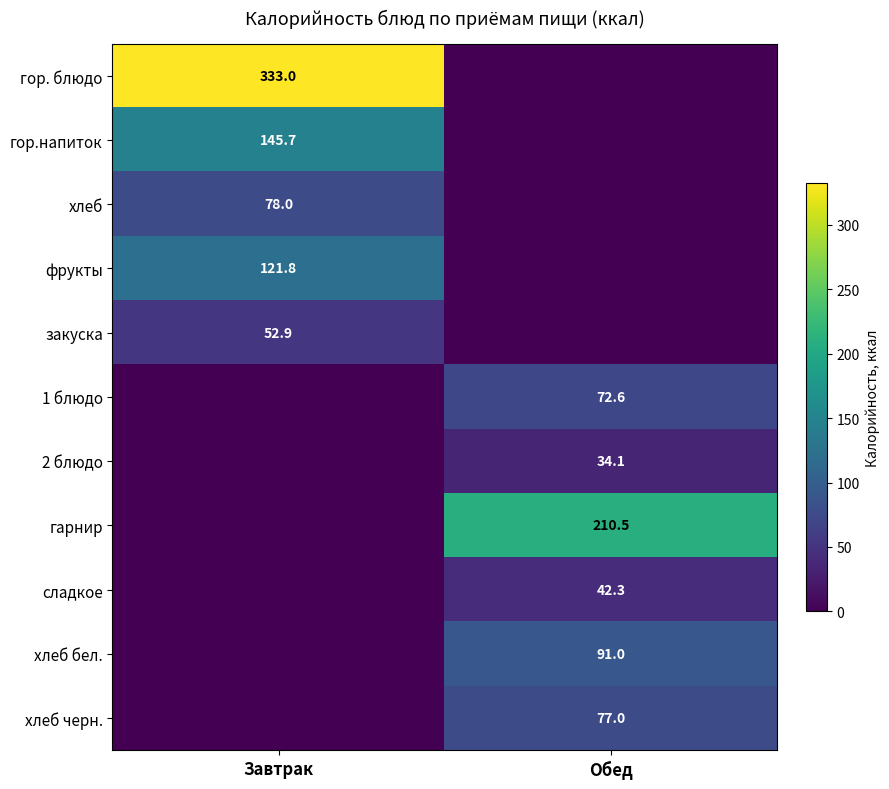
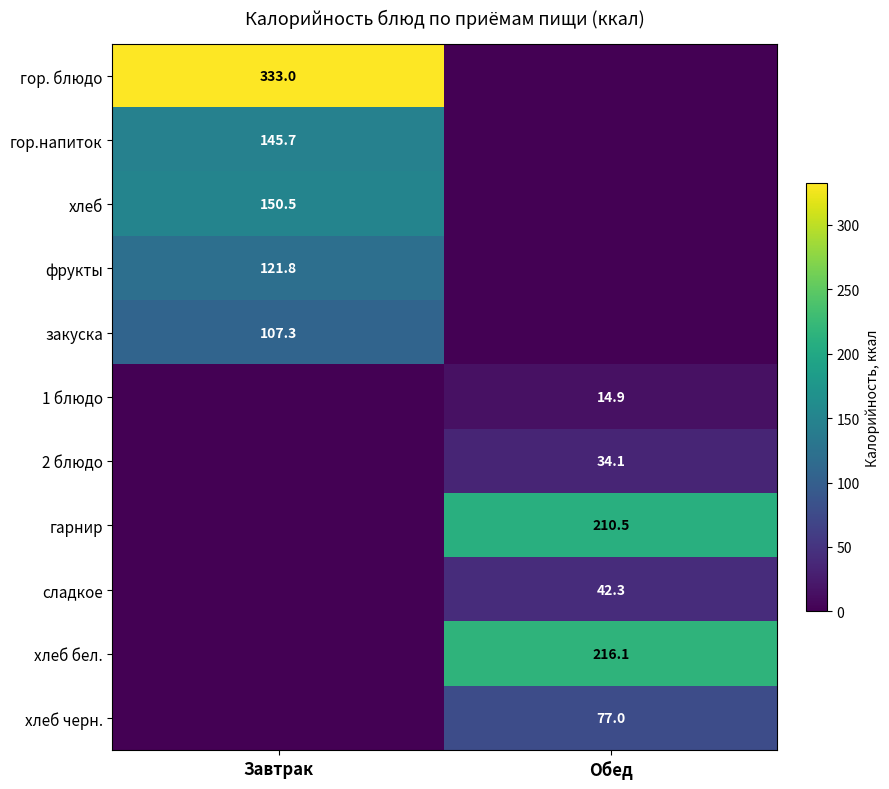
  {
    "гор. блюдо": {
      "Завтрак": 333.0
    },
    "гор.напиток": {
      "Завтрак": 145.7
    },
    "хлеб": {
-     "Завтрак": 78.0
+     "Завтрак": 150.5
    },
    "фрукты": {
      "Завтрак": 121.8
    },
    "закуска": {
-     "Завтрак": 52.9
+     "Завтрак": 107.3
    },
    "1 блюдо": {
-     "Обед": 72.6
+     "Обед": 14.9
    },
    "2 блюдо": {
      "Обед": 34.1
    },
    "гарнир": {
      "Обед": 210.5
    },
    "сладкое": {
      "Обед": 42.3
    },
    "хлеб бел.": {
-     "Обед": 91.0
+     "Обед": 216.1
    },
    "хлеб черн.": {
      "Обед": 77.0
    }
  }
